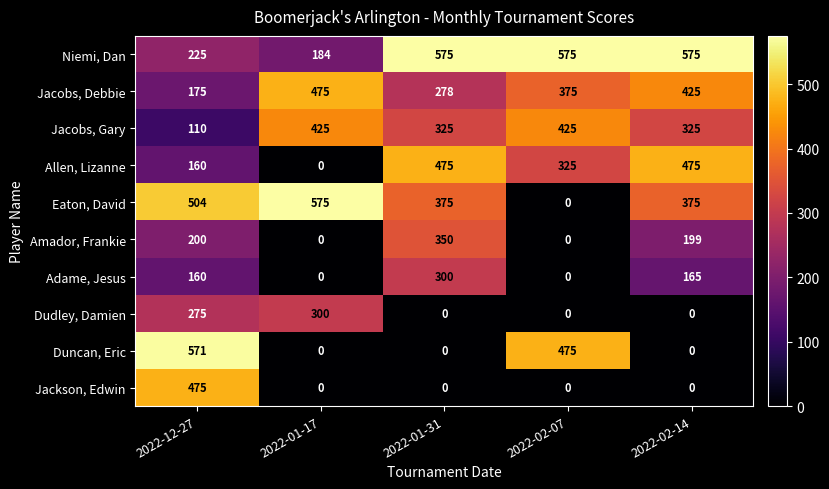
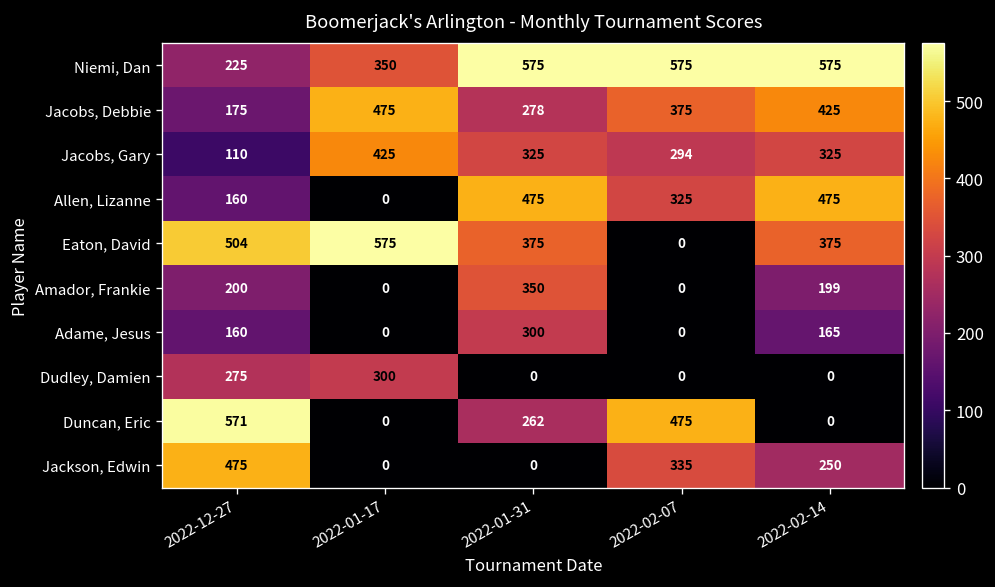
  {
    "Niemi, Dan": {
      "2022-12-27": 225,
-     "2022-01-17": 184,
+     "2022-01-17": 350,
      "2022-01-31": 575,
      "2022-02-07": 575,
      "2022-02-14": 575
    },
    "Jacobs, Debbie": {
      "2022-12-27": 175,
      "2022-01-17": 475,
      "2022-01-31": 278,
      "2022-02-07": 375,
      "2022-02-14": 425
    },
    "Jacobs, Gary": {
      "2022-12-27": 110,
      "2022-01-17": 425,
      "2022-01-31": 325,
-     "2022-02-07": 425,
+     "2022-02-07": 294,
      "2022-02-14": 325
    },
    "Allen, Lizanne": {
      "2022-12-27": 160,
      "2022-01-17": 0,
      "2022-01-31": 475,
      "2022-02-07": 325,
      "2022-02-14": 475
    },
    "Eaton, David": {
      "2022-12-27": 504,
      "2022-01-17": 575,
      "2022-01-31": 375,
      "2022-02-07": 0,
      "2022-02-14": 375
    },
    "Amador, Frankie": {
      "2022-12-27": 200,
      "2022-01-17": 0,
      "2022-01-31": 350,
      "2022-02-07": 0,
      "2022-02-14": 199
    },
    "Adame, Jesus": {
      "2022-12-27": 160,
      "2022-01-17": 0,
      "2022-01-31": 300,
      "2022-02-07": 0,
      "2022-02-14": 165
    },
    "Dudley, Damien": {
      "2022-12-27": 275,
      "2022-01-17": 300,
      "2022-01-31": 0,
      "2022-02-07": 0,
      "2022-02-14": 0
    },
    "Duncan, Eric": {
      "2022-12-27": 571,
      "2022-01-17": 0,
-     "2022-01-31": 0,
+     "2022-01-31": 262,
      "2022-02-07": 475,
      "2022-02-14": 0
    },
    "Jackson, Edwin": {
      "2022-12-27": 475,
      "2022-01-17": 0,
      "2022-01-31": 0,
-     "2022-02-07": 0,
-     "2022-02-14": 0
+     "2022-02-07": 335,
+     "2022-02-14": 250
    }
  }
